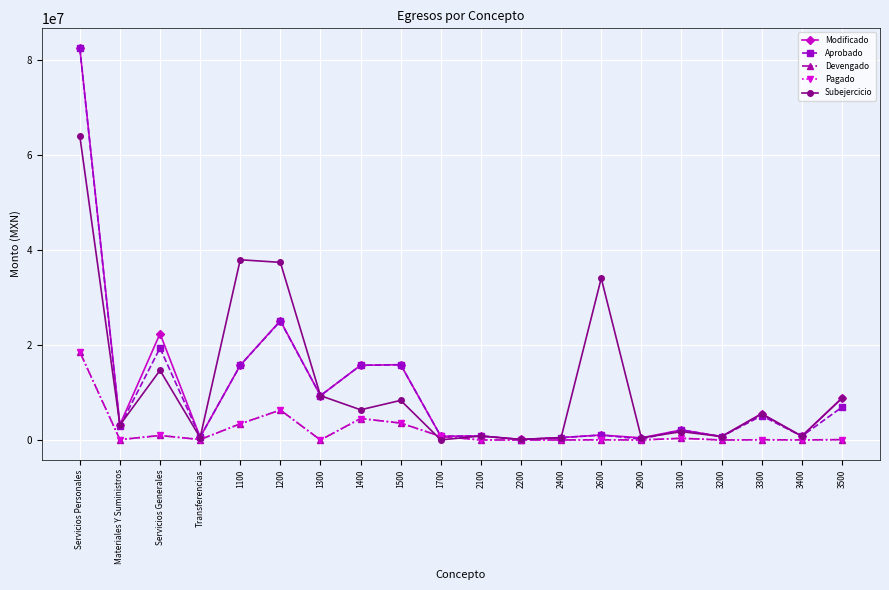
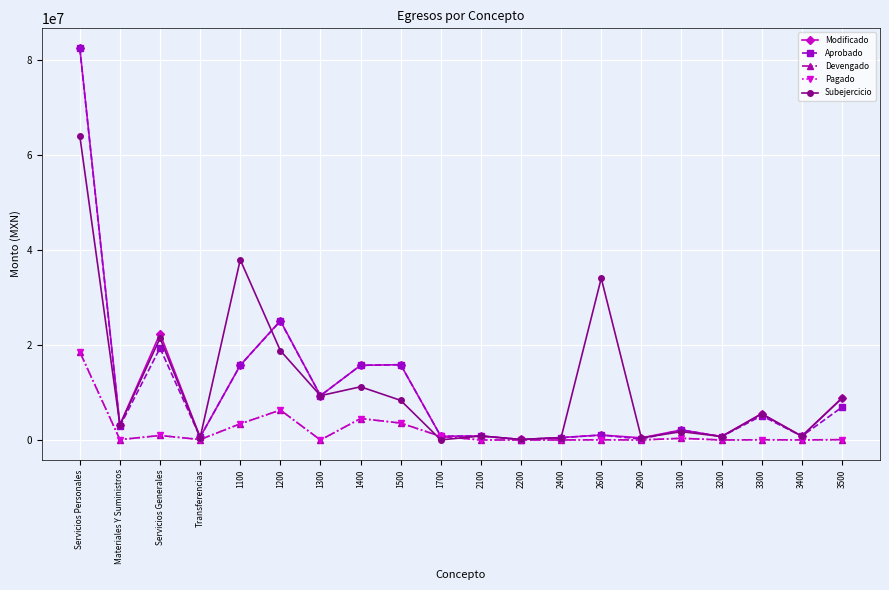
  {
    "Subejercicio": {
      "Servicios Personales": 64000000,
-     "Servicios Generales": 15000000,
+     "Servicios Generales": 21000000,
      "1100": 38000000,
-     "1200": 37000000,
-     "1400": 6000000,
+     "1200": 19000000,
+     "1400": 11000000,
      "1500": 8000000,
      "1700": 0,
      "2600": 34000000
    }
  }
